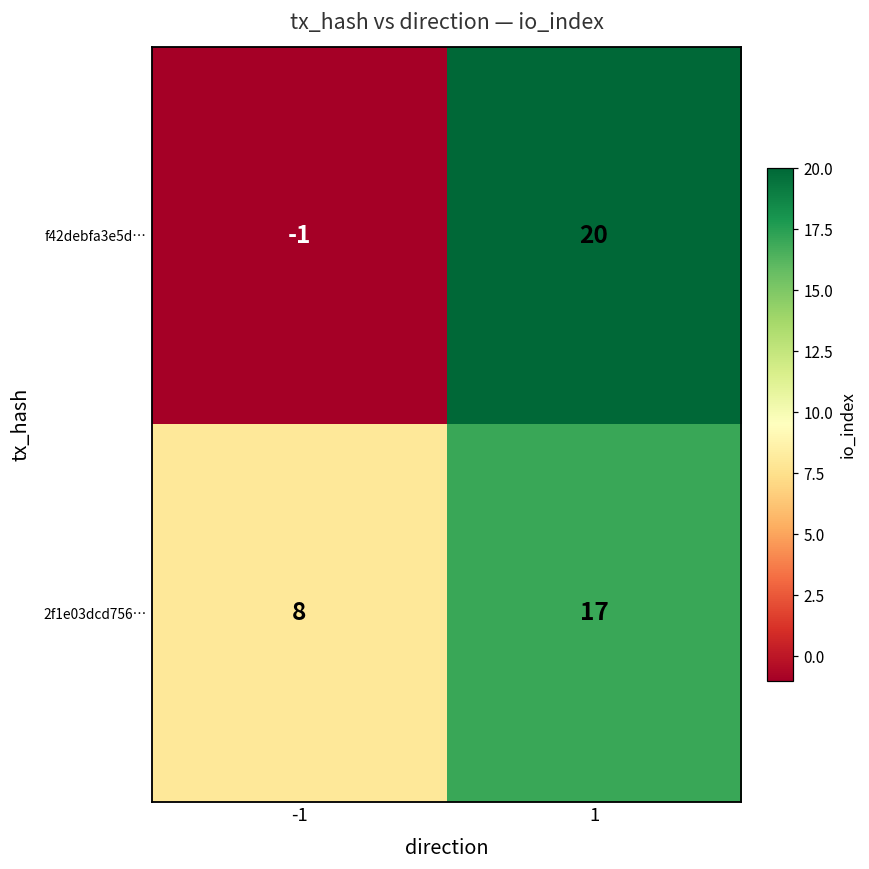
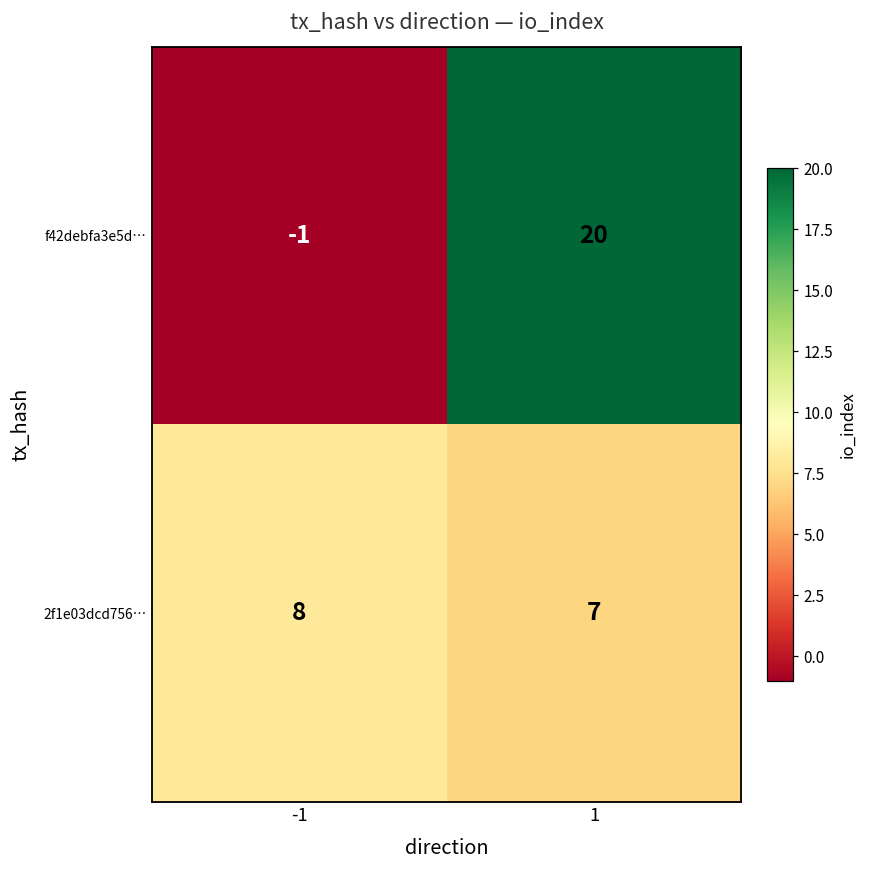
  {
    "f42debfa3e5d…": {
      "-1": -1,
      "1": 20
    },
    "2f1e03dcd756…": {
      "-1": 8,
-     "1": 17
+     "1": 7
    }
  }
